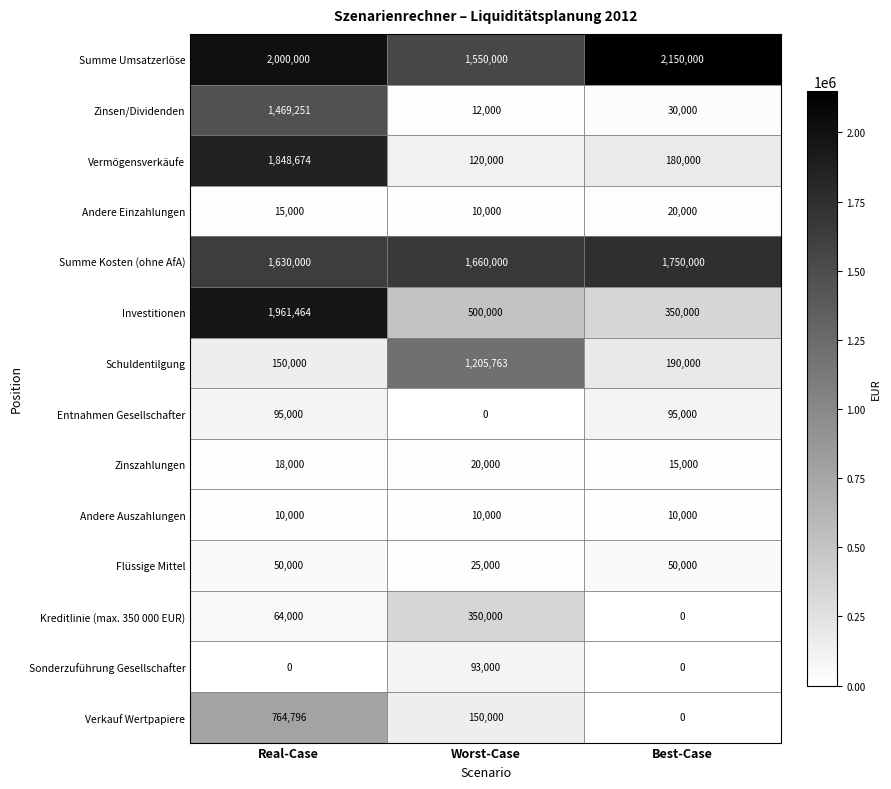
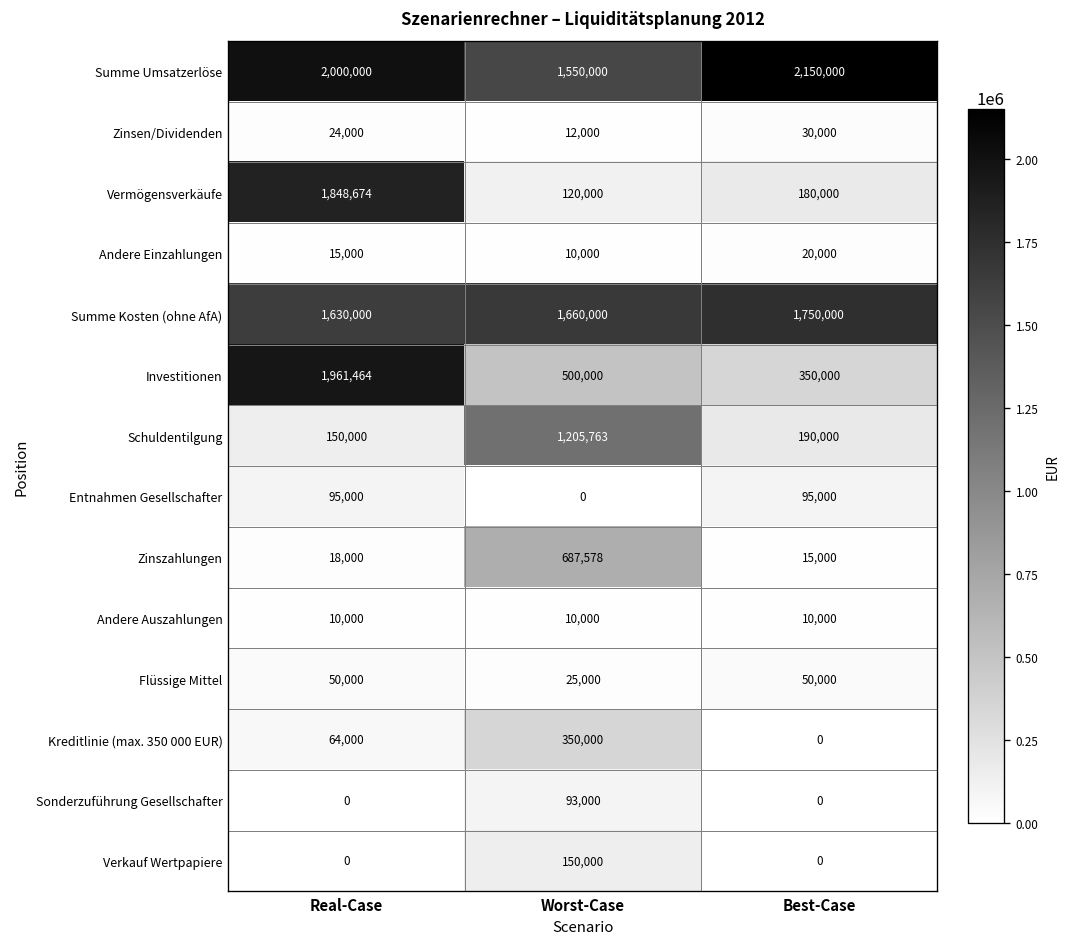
  {
    "Summe Umsatzerlöse": {
      "Real-Case": "2,000,000",
      "Worst-Case": "1,550,000",
      "Best-Case": "2,150,000"
    },
    "Zinsen/Dividenden": {
-     "Real-Case": "1,469,251",
+     "Real-Case": "24,000",
      "Worst-Case": "12,000",
      "Best-Case": "30,000"
    },
    "Vermögensverkäufe": {
      "Real-Case": "1,848,674",
      "Worst-Case": "120,000",
      "Best-Case": "180,000"
    },
    "Andere Einzahlungen": {
      "Real-Case": "15,000",
      "Worst-Case": "10,000",
      "Best-Case": "20,000"
    },
    "Summe Kosten (ohne AfA)": {
      "Real-Case": "1,630,000",
      "Worst-Case": "1,660,000",
      "Best-Case": "1,750,000"
    },
    "Investitionen": {
      "Real-Case": "1,961,464",
      "Worst-Case": "500,000",
      "Best-Case": "350,000"
    },
    "Schuldentilgung": {
      "Real-Case": "150,000",
      "Worst-Case": "1,205,763",
      "Best-Case": "190,000"
    },
    "Entnahmen Gesellschafter": {
      "Real-Case": "95,000",
      "Worst-Case": "0",
      "Best-Case": "95,000"
    },
    "Zinszahlungen": {
      "Real-Case": "18,000",
-     "Worst-Case": "20,000",
+     "Worst-Case": "687,578",
      "Best-Case": "15,000"
    },
    "Andere Auszahlungen": {
      "Real-Case": "10,000",
      "Worst-Case": "10,000",
      "Best-Case": "10,000"
    },
    "Flüssige Mittel": {
      "Real-Case": "50,000",
      "Worst-Case": "25,000",
      "Best-Case": "50,000"
    },
    "Kreditlinie (max. 350 000 EUR)": {
      "Real-Case": "64,000",
      "Worst-Case": "350,000",
      "Best-Case": "0"
    },
    "Sonderzuführung Gesellschafter": {
      "Real-Case": "0",
      "Worst-Case": "93,000",
      "Best-Case": "0"
    },
    "Verkauf Wertpapiere": {
-     "Real-Case": "764,796",
+     "Real-Case": "0",
      "Worst-Case": "150,000",
      "Best-Case": "0"
    }
  }
